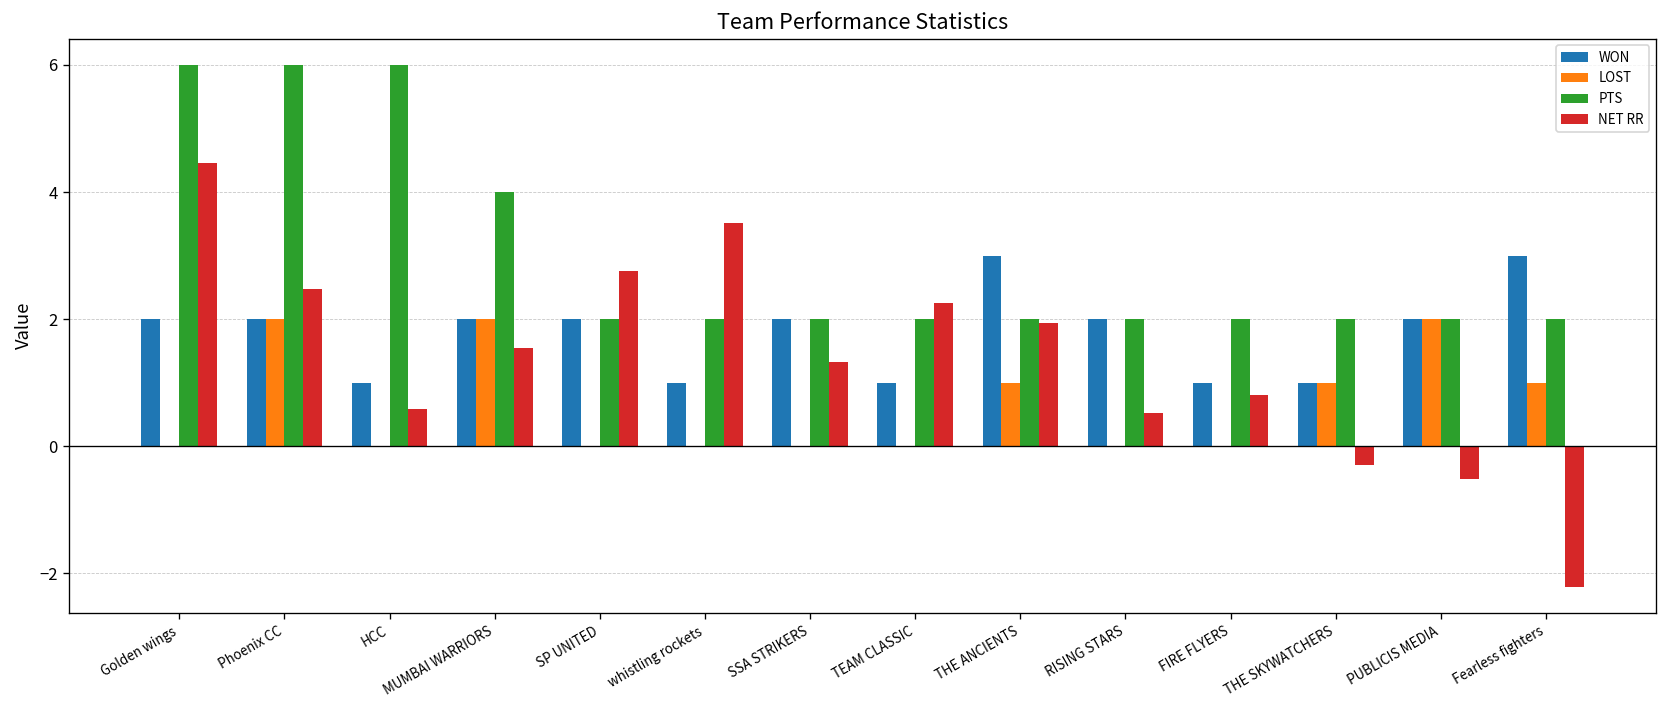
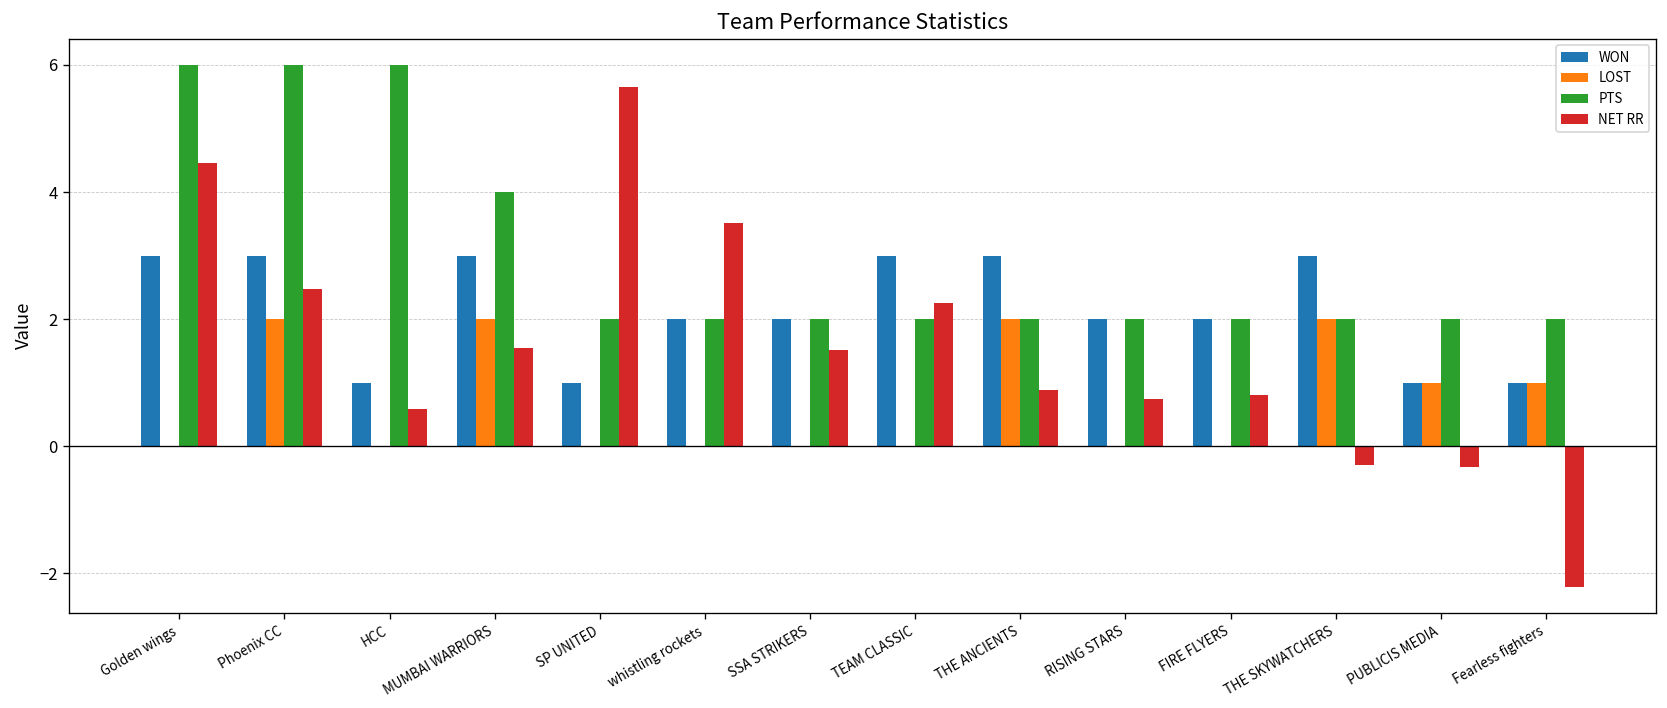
  {
    "WON": {
-     "Golden wings": 2,
-     "Phoenix CC": 2,
+     "Golden wings": 3,
+     "Phoenix CC": 3,
      "HCC": 1,
-     "MUMBAI WARRIORS": 2,
-     "SP UNITED": 2,
-     "whistling rockets": 1,
+     "MUMBAI WARRIORS": 3,
+     "SP UNITED": 1,
+     "whistling rockets": 2,
      "SSA STRIKERS": 2,
-     "TEAM CLASSIC": 1,
+     "TEAM CLASSIC": 3,
      "THE ANCIENTS": 3,
      "RISING STARS": 2,
-     "FIRE FLYERS": 1,
-     "THE SKYWATCHERS": 1,
-     "PUBLICIS MEDIA": 2,
-     "Fearless fighters": 3
+     "FIRE FLYERS": 2,
+     "THE SKYWATCHERS": 3,
+     "PUBLICIS MEDIA": 1,
+     "Fearless fighters": 1
    },
    "LOST": {
      "Golden wings": 0,
      "Phoenix CC": 2,
      "HCC": 0,
      "MUMBAI WARRIORS": 2,
      "SP UNITED": 0,
      "whistling rockets": 0,
      "SSA STRIKERS": 0,
      "TEAM CLASSIC": 0,
-     "THE ANCIENTS": 1,
+     "THE ANCIENTS": 2,
      "RISING STARS": 0,
      "FIRE FLYERS": 0,
-     "THE SKYWATCHERS": 1,
-     "PUBLICIS MEDIA": 2,
+     "THE SKYWATCHERS": 2,
+     "PUBLICIS MEDIA": 1,
      "Fearless fighters": 1
    },
    "PTS": {
      "Golden wings": 6.0,
      "Phoenix CC": 6.0,
      "HCC": 6.0,
      "MUMBAI WARRIORS": 4.0,
      "SP UNITED": 2.0,
      "whistling rockets": 2.0,
      "SSA STRIKERS": 2.0,
      "TEAM CLASSIC": 2.0,
      "THE ANCIENTS": 2.0,
      "RISING STARS": 2.0,
      "FIRE FLYERS": 2.0,
      "THE SKYWATCHERS": 2.0,
      "PUBLICIS MEDIA": 2.0,
      "Fearless fighters": 2.0
    },
    "NET RR": {
      "Golden wings": 4.5,
      "Phoenix CC": 2.5,
      "HCC": 0.6,
      "MUMBAI WARRIORS": 1.5,
-     "SP UNITED": 2.8,
+     "SP UNITED": 5.7,
      "whistling rockets": 3.5,
-     "SSA STRIKERS": 1.3,
+     "SSA STRIKERS": 1.5,
      "TEAM CLASSIC": 2.3,
-     "THE ANCIENTS": 1.9,
-     "RISING STARS": 0.5,
+     "THE ANCIENTS": 0.9,
+     "RISING STARS": 0.8,
      "FIRE FLYERS": 0.8,
      "THE SKYWATCHERS": -0.3,
-     "PUBLICIS MEDIA": -0.5,
+     "PUBLICIS MEDIA": -0.3,
      "Fearless fighters": -2.2
    }
  }
